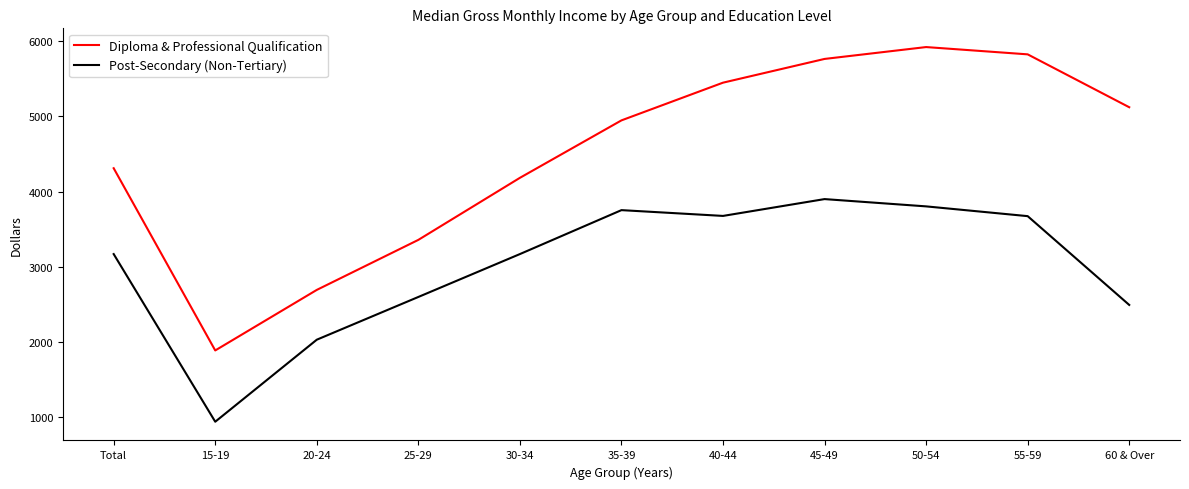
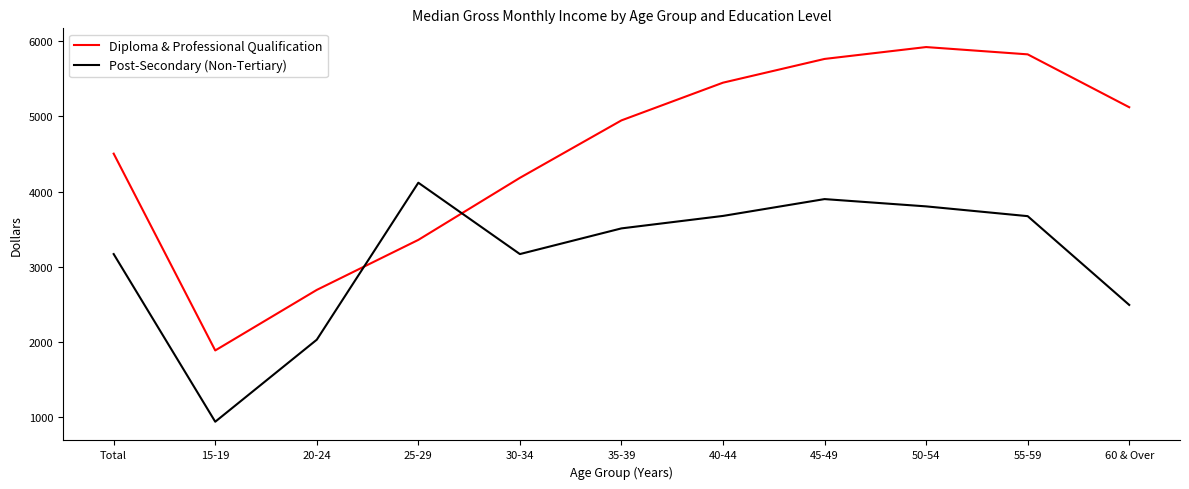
  {
    "Diploma & Professional Qualification": {
-     "Total": 4300,
+     "Total": 4500,
      "15-19": 1900,
      "20-24": 2700,
      "25-29": 3400,
      "30-34": 4200,
      "35-39": 4900,
      "40-44": 5500,
      "45-49": 5800,
      "50-54": 5900,
      "55-59": 5800,
      "60 & Over": 5100
    },
    "Post-Secondary (Non-Tertiary)": {
      "Total": 3200,
      "15-19": 900,
      "20-24": 2000,
-     "25-29": 2600,
+     "25-29": 4100,
      "30-34": 3200,
-     "35-39": 3800,
+     "35-39": 3500,
      "40-44": 3700,
      "45-49": 3900,
      "50-54": 3800,
      "55-59": 3700,
      "60 & Over": 2500
    }
  }
